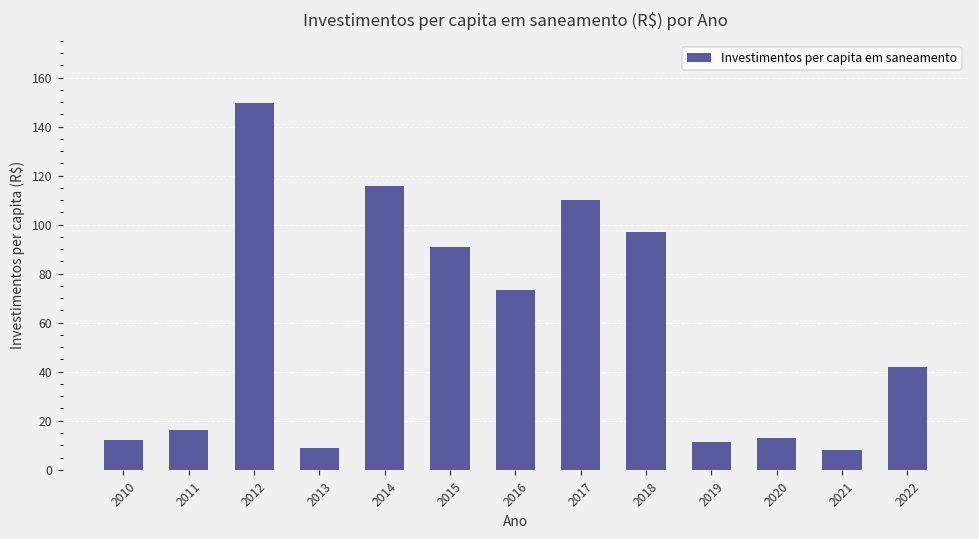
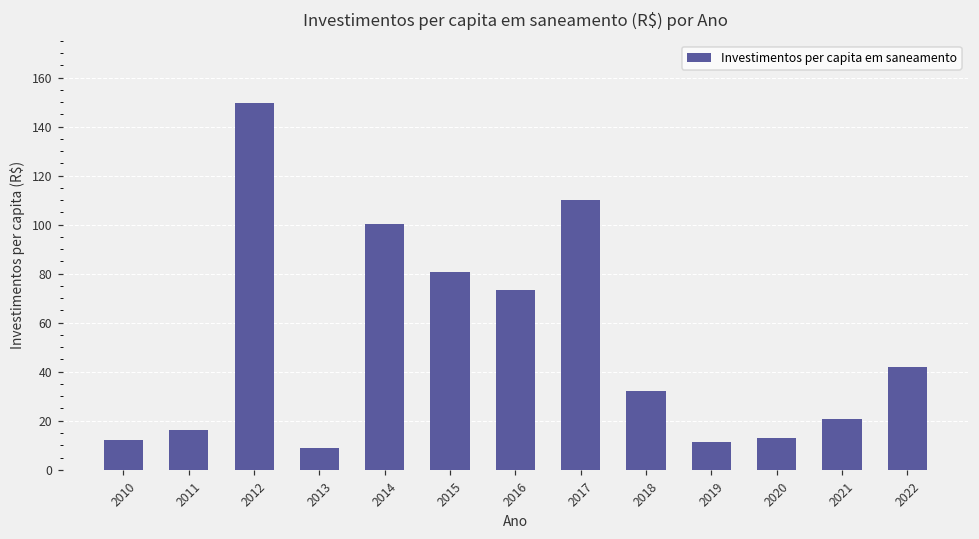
  {
    "2010": 12,
    "2011": 16,
    "2012": 150,
    "2013": 9,
-   "2014": 116,
-   "2015": 91,
+   "2014": 100,
+   "2015": 81,
    "2016": 73,
    "2017": 110,
-   "2018": 97,
+   "2018": 32,
    "2019": 11,
    "2020": 13,
-   "2021": 8,
+   "2021": 21,
    "2022": 42
  }
